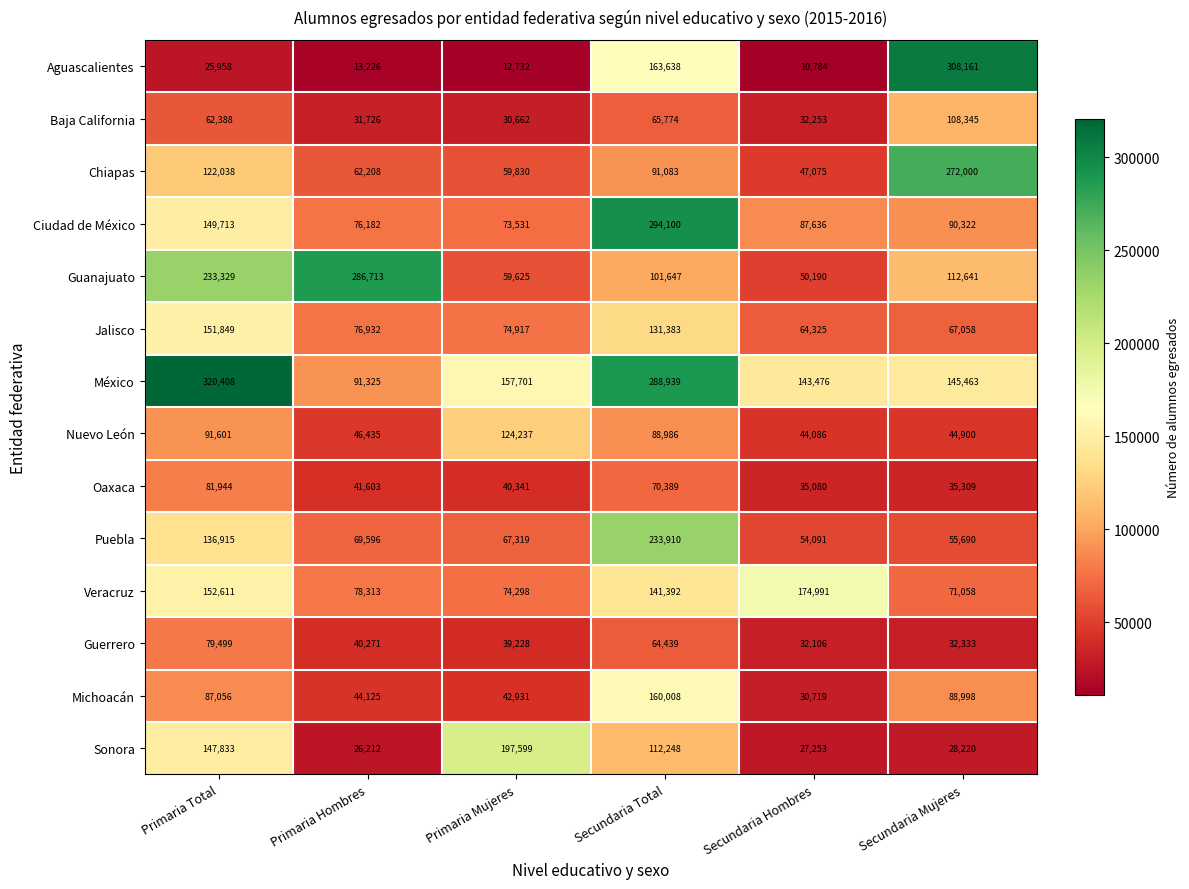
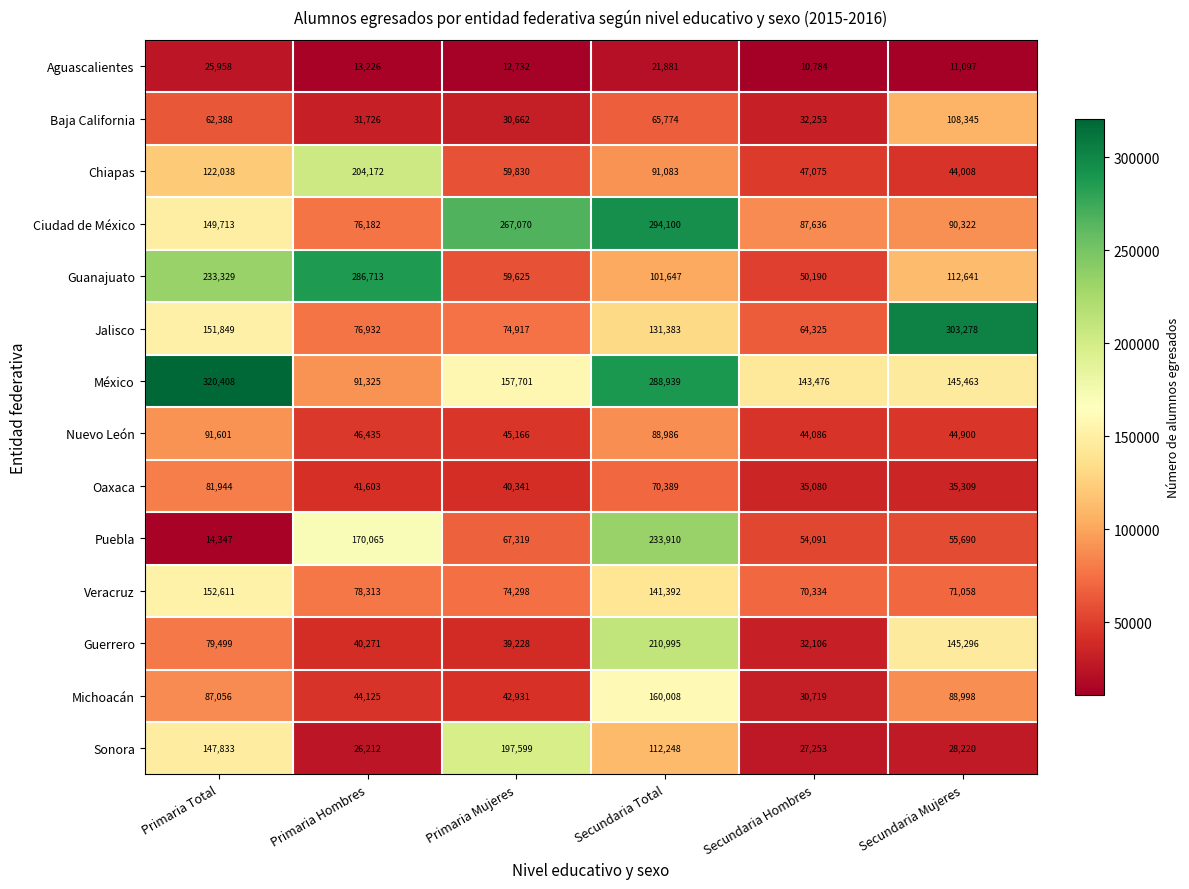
  {
    "Aguascalientes": {
      "Primaria Total": "25,958",
      "Primaria Hombres": "13,226",
      "Primaria Mujeres": "12,732",
-     "Secundaria Total": "163,638",
+     "Secundaria Total": "21,881",
      "Secundaria Hombres": "10,784",
-     "Secundaria Mujeres": "308,161"
+     "Secundaria Mujeres": "11,097"
    },
    "Baja California": {
      "Primaria Total": "62,388",
      "Primaria Hombres": "31,726",
      "Primaria Mujeres": "30,662",
      "Secundaria Total": "65,774",
      "Secundaria Hombres": "32,253",
      "Secundaria Mujeres": "108,345"
    },
    "Chiapas": {
      "Primaria Total": "122,038",
-     "Primaria Hombres": "62,208",
+     "Primaria Hombres": "204,172",
      "Primaria Mujeres": "59,830",
      "Secundaria Total": "91,083",
      "Secundaria Hombres": "47,075",
-     "Secundaria Mujeres": "272,000"
+     "Secundaria Mujeres": "44,008"
    },
    "Ciudad de México": {
      "Primaria Total": "149,713",
      "Primaria Hombres": "76,182",
-     "Primaria Mujeres": "73,531",
+     "Primaria Mujeres": "267,070",
      "Secundaria Total": "294,100",
      "Secundaria Hombres": "87,636",
      "Secundaria Mujeres": "90,322"
    },
    "Guanajuato": {
      "Primaria Total": "233,329",
      "Primaria Hombres": "286,713",
      "Primaria Mujeres": "59,625",
      "Secundaria Total": "101,647",
      "Secundaria Hombres": "50,190",
      "Secundaria Mujeres": "112,641"
    },
    "Jalisco": {
      "Primaria Total": "151,849",
      "Primaria Hombres": "76,932",
      "Primaria Mujeres": "74,917",
      "Secundaria Total": "131,383",
      "Secundaria Hombres": "64,325",
-     "Secundaria Mujeres": "67,058"
+     "Secundaria Mujeres": "303,278"
    },
    "México": {
      "Primaria Total": "320,408",
      "Primaria Hombres": "91,325",
      "Primaria Mujeres": "157,701",
      "Secundaria Total": "288,939",
      "Secundaria Hombres": "143,476",
      "Secundaria Mujeres": "145,463"
    },
    "Nuevo León": {
      "Primaria Total": "91,601",
      "Primaria Hombres": "46,435",
-     "Primaria Mujeres": "124,237",
+     "Primaria Mujeres": "45,166",
      "Secundaria Total": "88,986",
      "Secundaria Hombres": "44,086",
      "Secundaria Mujeres": "44,900"
    },
    "Oaxaca": {
      "Primaria Total": "81,944",
      "Primaria Hombres": "41,603",
      "Primaria Mujeres": "40,341",
      "Secundaria Total": "70,389",
      "Secundaria Hombres": "35,080",
      "Secundaria Mujeres": "35,309"
    },
    "Puebla": {
-     "Primaria Total": "136,915",
-     "Primaria Hombres": "69,596",
+     "Primaria Total": "14,347",
+     "Primaria Hombres": "170,065",
      "Primaria Mujeres": "67,319",
      "Secundaria Total": "233,910",
      "Secundaria Hombres": "54,091",
      "Secundaria Mujeres": "55,690"
    },
    "Veracruz": {
      "Primaria Total": "152,611",
      "Primaria Hombres": "78,313",
      "Primaria Mujeres": "74,298",
      "Secundaria Total": "141,392",
-     "Secundaria Hombres": "174,991",
+     "Secundaria Hombres": "70,334",
      "Secundaria Mujeres": "71,058"
    },
    "Guerrero": {
      "Primaria Total": "79,499",
      "Primaria Hombres": "40,271",
      "Primaria Mujeres": "39,228",
-     "Secundaria Total": "64,439",
+     "Secundaria Total": "210,995",
      "Secundaria Hombres": "32,106",
-     "Secundaria Mujeres": "32,333"
+     "Secundaria Mujeres": "145,296"
    },
    "Michoacán": {
      "Primaria Total": "87,056",
      "Primaria Hombres": "44,125",
      "Primaria Mujeres": "42,931",
      "Secundaria Total": "160,008",
      "Secundaria Hombres": "30,719",
      "Secundaria Mujeres": "88,998"
    },
    "Sonora": {
      "Primaria Total": "147,833",
      "Primaria Hombres": "26,212",
      "Primaria Mujeres": "197,599",
      "Secundaria Total": "112,248",
      "Secundaria Hombres": "27,253",
      "Secundaria Mujeres": "28,220"
    }
  }
